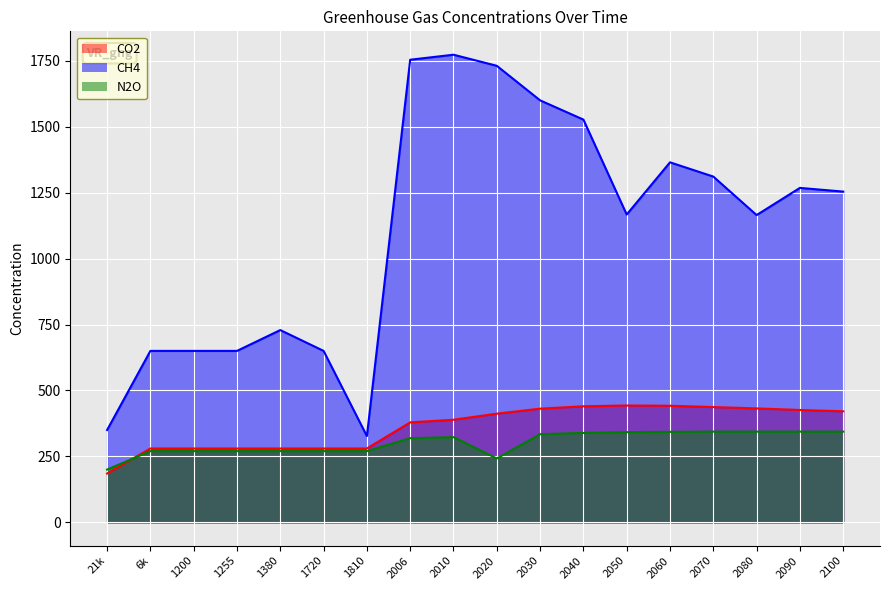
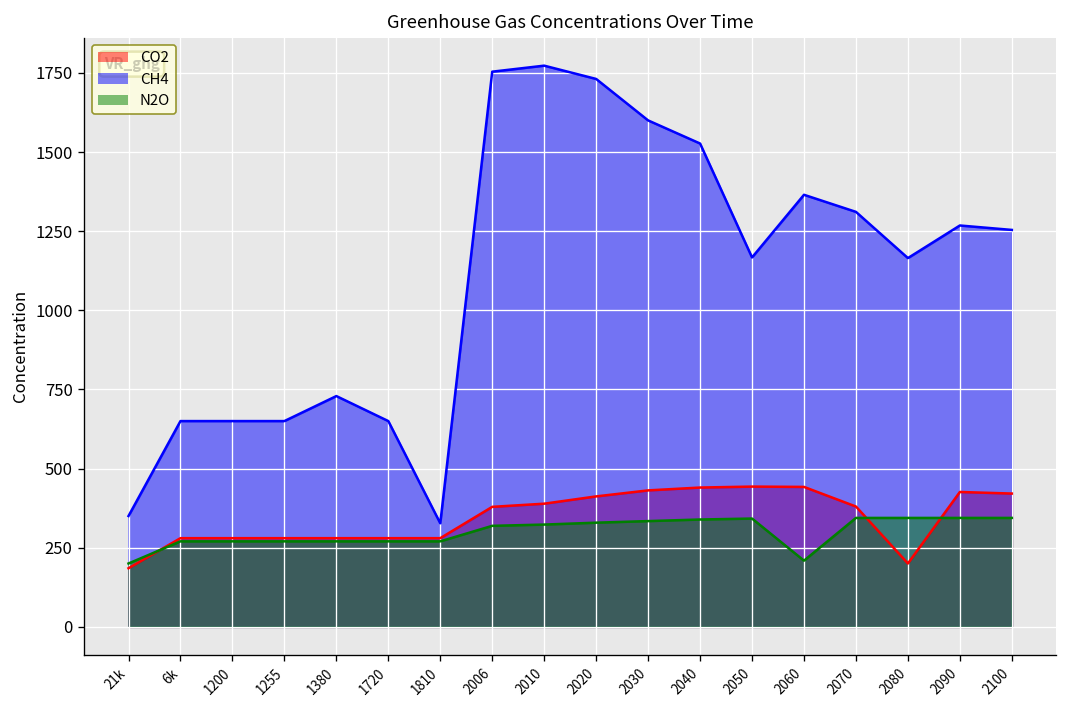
  {
    "CO2": {
      "21k": 190,
      "6k": 280,
      "1200": 280,
      "1255": 280,
      "1380": 280,
      "1720": 280,
      "1810": 280,
      "2006": 380,
      "2010": 390,
      "2020": 410,
      "2030": 430,
      "2040": 440,
      "2050": 440,
      "2060": 440,
-     "2070": 440,
-     "2080": 430,
+     "2070": 380,
+     "2080": 200,
      "2090": 430,
      "2100": 420
    },
    "CH4": {
      "21k": 350,
      "6k": 650,
      "1200": 650,
      "1255": 650,
      "1380": 730,
      "1720": 650,
      "1810": 330,
      "2006": 1750,
      "2010": 1770,
      "2020": 1730,
      "2030": 1600,
      "2040": 1530,
      "2050": 1170,
      "2060": 1370,
      "2070": 1310,
      "2080": 1170,
      "2090": 1270,
      "2100": 1250
    },
    "N2O": {
      "21k": 200,
      "6k": 270,
      "1200": 270,
      "1255": 270,
      "1380": 270,
      "1720": 270,
      "1810": 270,
      "2006": 320,
      "2010": 320,
-     "2020": 240,
+     "2020": 330,
      "2030": 330,
      "2040": 340,
      "2050": 340,
-     "2060": 340,
+     "2060": 210,
      "2070": 340,
      "2080": 340,
      "2090": 340,
      "2100": 340
    }
  }
